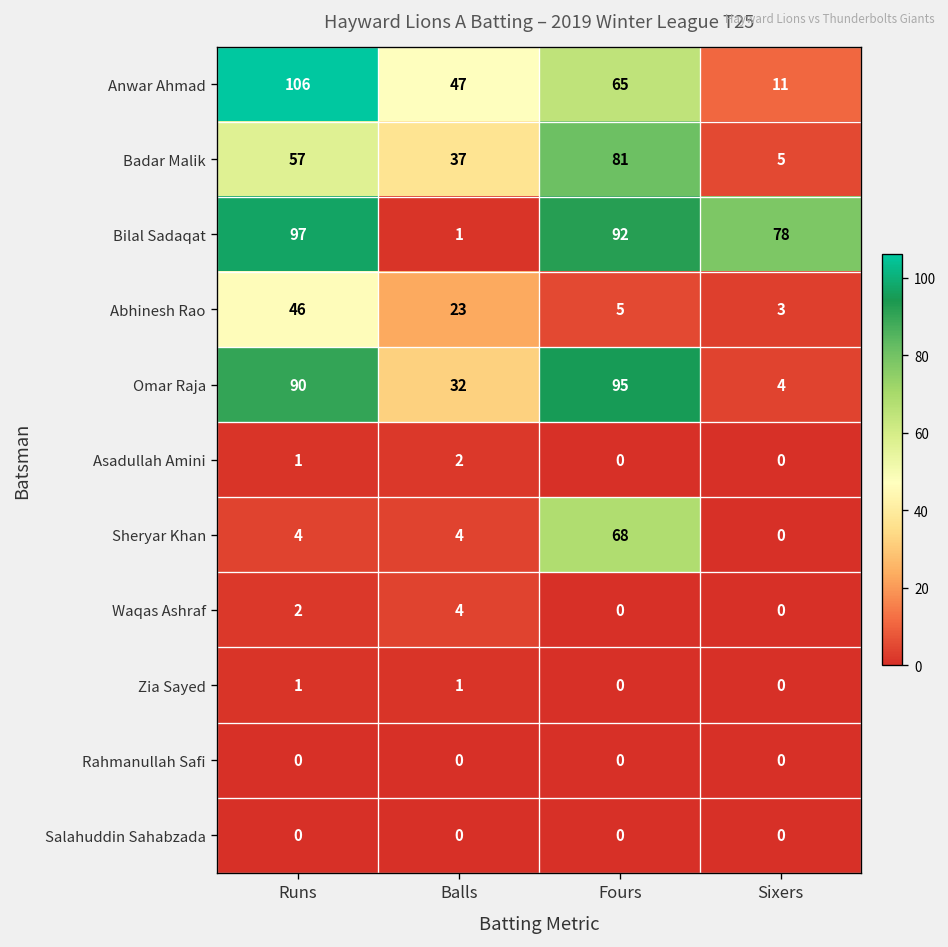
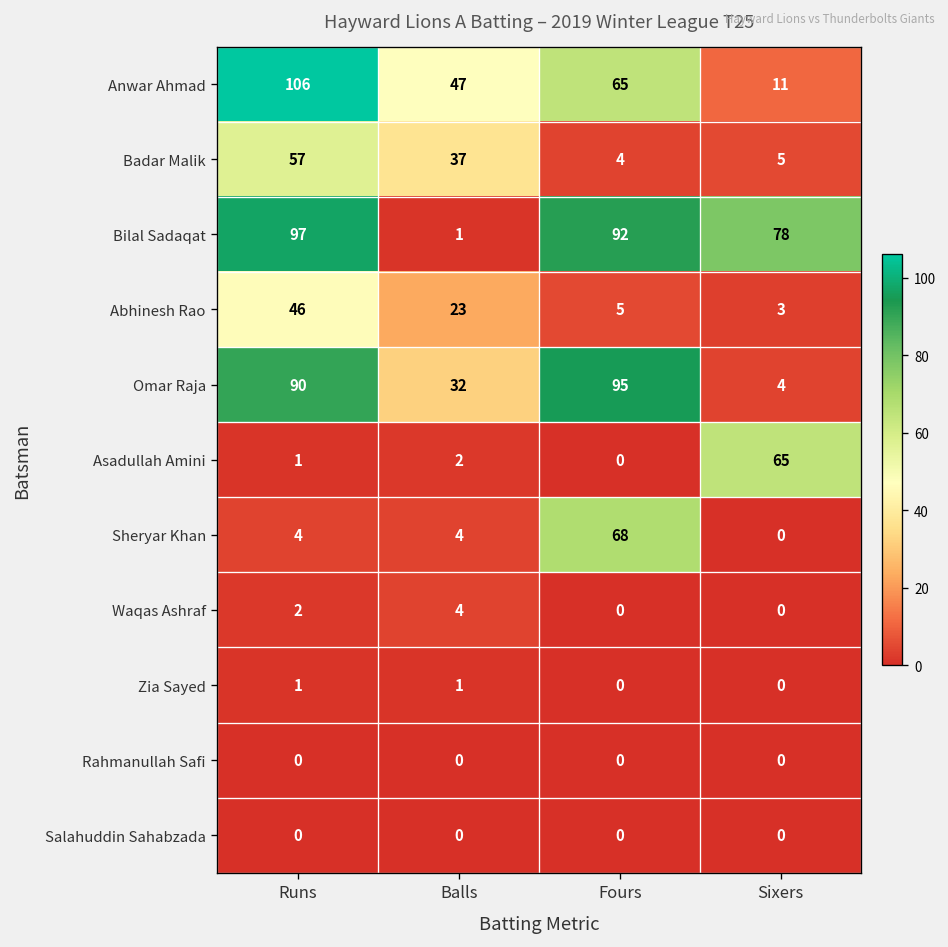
  {
    "Anwar Ahmad": {
      "Runs": 106,
      "Balls": 47,
      "Fours": 65,
      "Sixers": 11
    },
    "Badar Malik": {
      "Runs": 57,
      "Balls": 37,
-     "Fours": 81,
+     "Fours": 4,
      "Sixers": 5
    },
    "Bilal Sadaqat": {
      "Runs": 97,
      "Balls": 1,
      "Fours": 92,
      "Sixers": 78
    },
    "Abhinesh Rao": {
      "Runs": 46,
      "Balls": 23,
      "Fours": 5,
      "Sixers": 3
    },
    "Omar Raja": {
      "Runs": 90,
      "Balls": 32,
      "Fours": 95,
      "Sixers": 4
    },
    "Asadullah Amini": {
      "Runs": 1,
      "Balls": 2,
      "Fours": 0,
-     "Sixers": 0
+     "Sixers": 65
    },
    "Sheryar Khan": {
      "Runs": 4,
      "Balls": 4,
      "Fours": 68,
      "Sixers": 0
    },
    "Waqas Ashraf": {
      "Runs": 2,
      "Balls": 4,
      "Fours": 0,
      "Sixers": 0
    },
    "Zia Sayed": {
      "Runs": 1,
      "Balls": 1,
      "Fours": 0,
      "Sixers": 0
    },
    "Rahmanullah Safi": {
      "Runs": 0,
      "Balls": 0,
      "Fours": 0,
      "Sixers": 0
    },
    "Salahuddin Sahabzada": {
      "Runs": 0,
      "Balls": 0,
      "Fours": 0,
      "Sixers": 0
    }
  }
